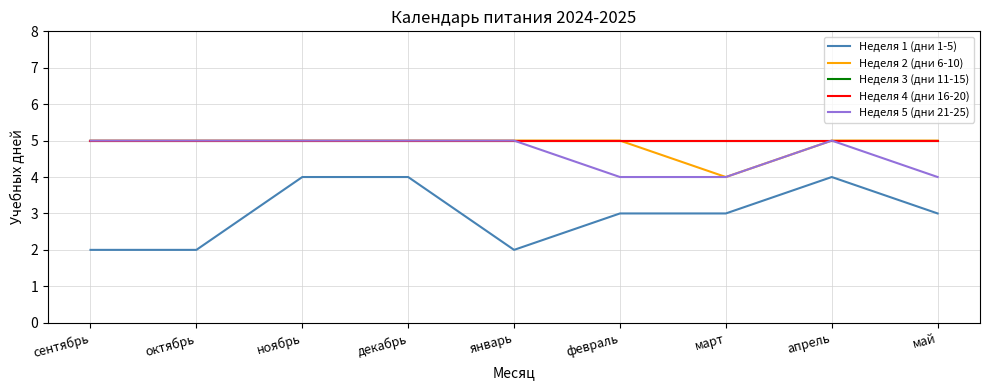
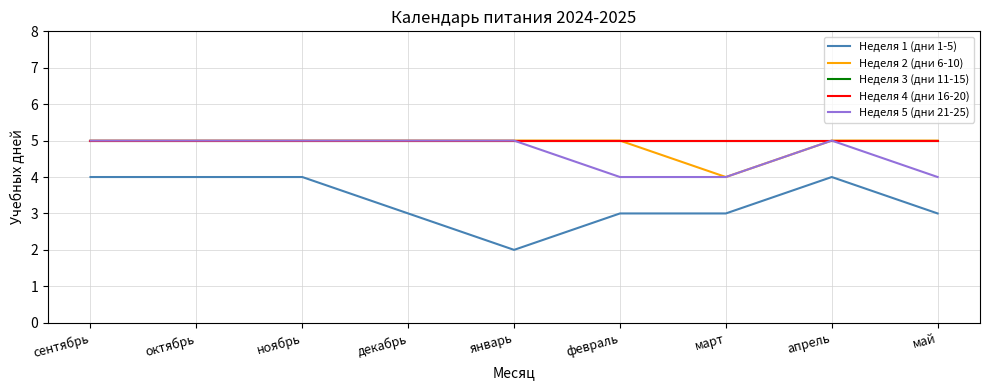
  {
    "Неделя 1 (дни 1-5)": {
-     "сентябрь": 2,
-     "октябрь": 2,
+     "сентябрь": 4,
+     "октябрь": 4,
      "ноябрь": 4,
-     "декабрь": 4,
+     "декабрь": 3,
      "январь": 2,
      "февраль": 3,
      "март": 3,
      "апрель": 4,
      "май": 3
    },
    "Неделя 4 (дни 16-20)": {
      "март": 5
    },
    "Неделя 5 (дни 21-25)": {
      "февраль": 4,
      "май": 4
    }
  }
